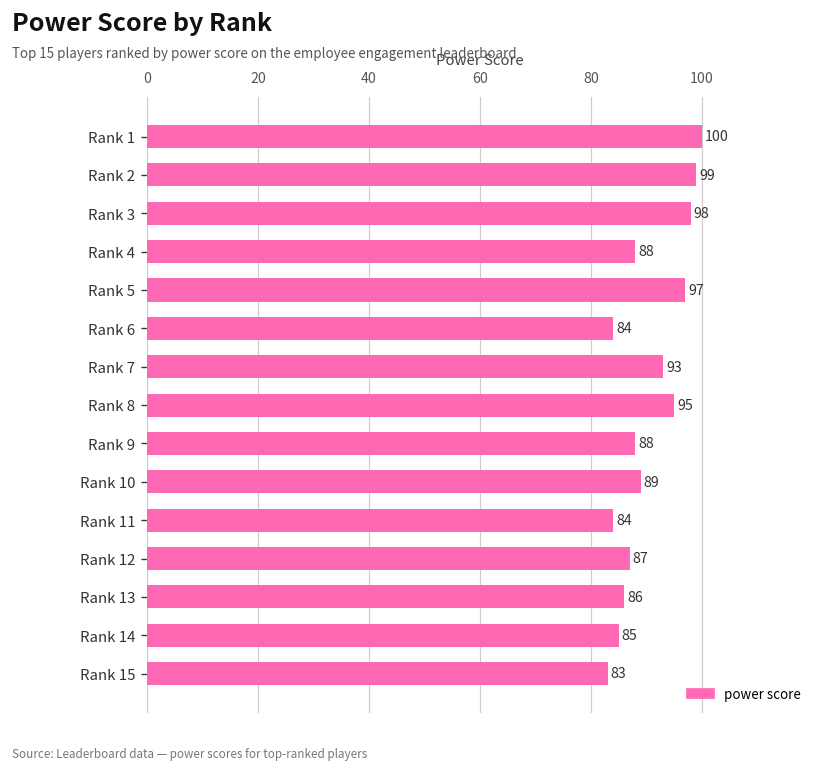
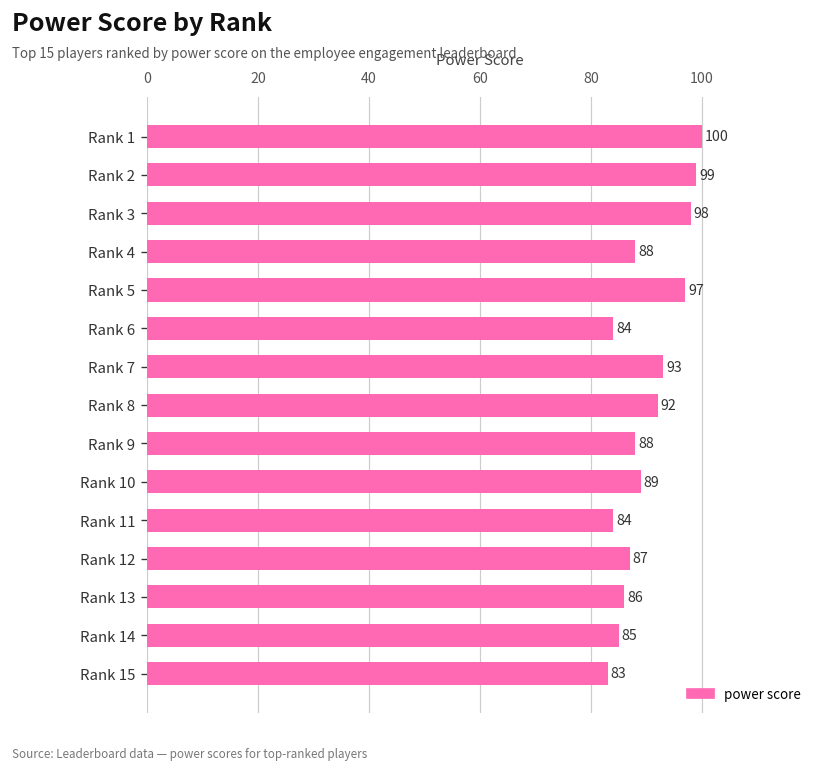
  {
    "Rank 1": 100,
    "Rank 2": 99,
    "Rank 3": 98,
    "Rank 4": 88,
    "Rank 5": 97,
    "Rank 6": 84,
    "Rank 7": 93,
-   "Rank 8": 95,
+   "Rank 8": 92,
    "Rank 9": 88,
    "Rank 10": 89,
    "Rank 11": 84,
    "Rank 12": 87,
    "Rank 13": 86,
    "Rank 14": 85,
    "Rank 15": 83
  }
